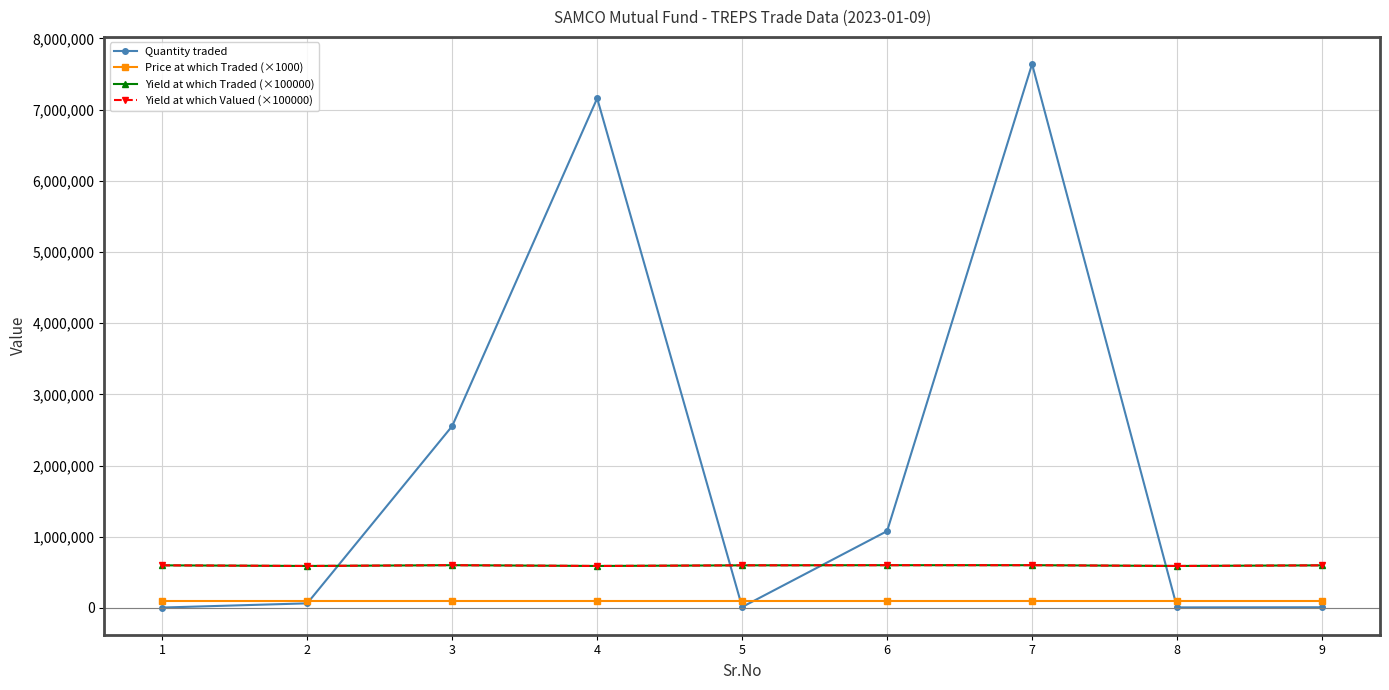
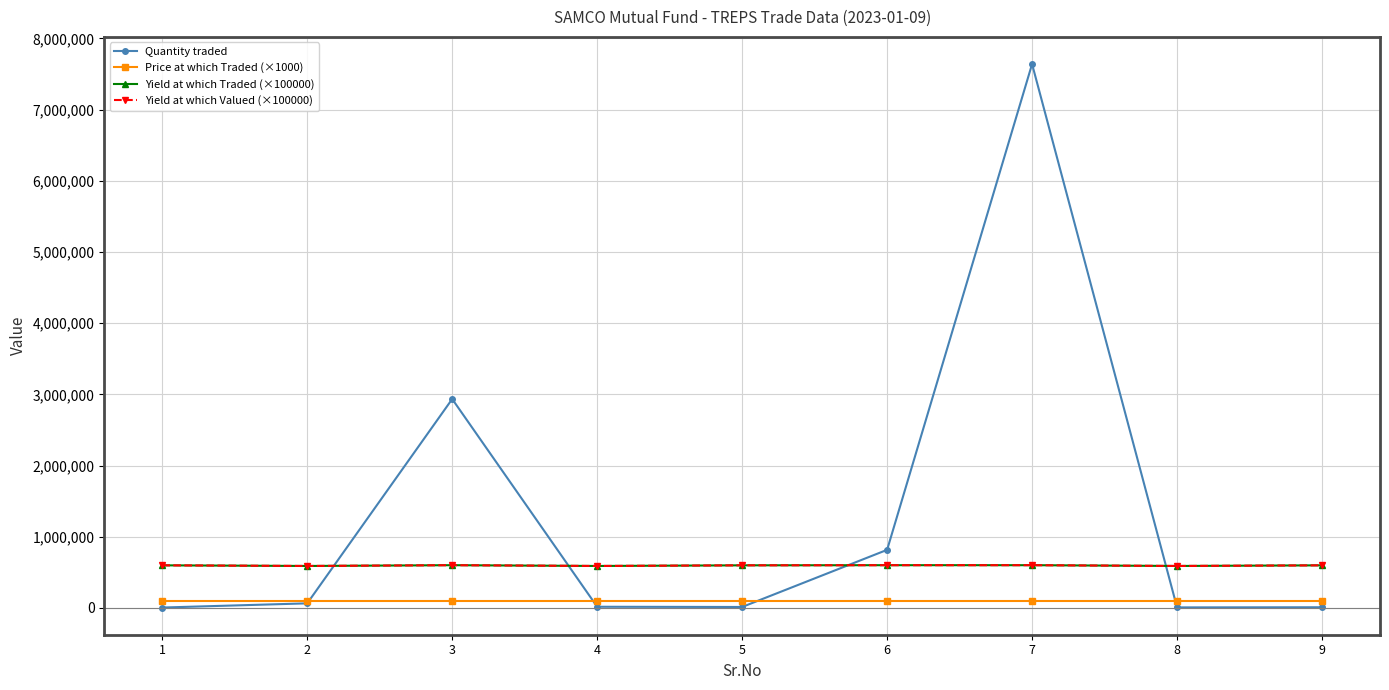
  {
    "Quantity traded": {
      "1": "0",
-     "3": "2,600,000",
-     "4": "7,200,000",
+     "3": "2,900,000",
+     "4": "0",
      "5": "0",
-     "6": "1,100,000",
+     "6": "800,000",
      "7": "7,600,000",
      "8": "0",
      "9": "0"
    },
    "Price at which Traded (×1000)": {
      "1": "100,000",
      "3": "100,000",
      "4": "100,000",
      "5": "100,000",
      "6": "100,000",
      "7": "100,000",
      "8": "100,000",
      "9": "100,000"
    },
    "Yield at which Valued (×100000)": {
      "1": "600,000",
      "2": "600,000",
      "3": "600,000",
      "4": "600,000",
      "5": "600,000",
      "6": "600,000",
      "7": "600,000",
      "8": "600,000",
      "9": "600,000"
    }
  }
